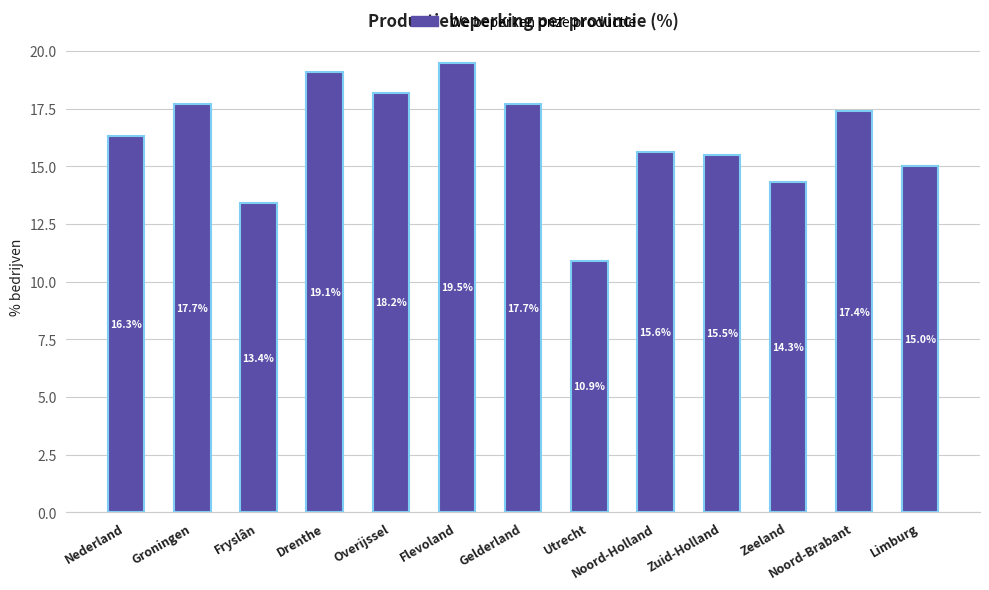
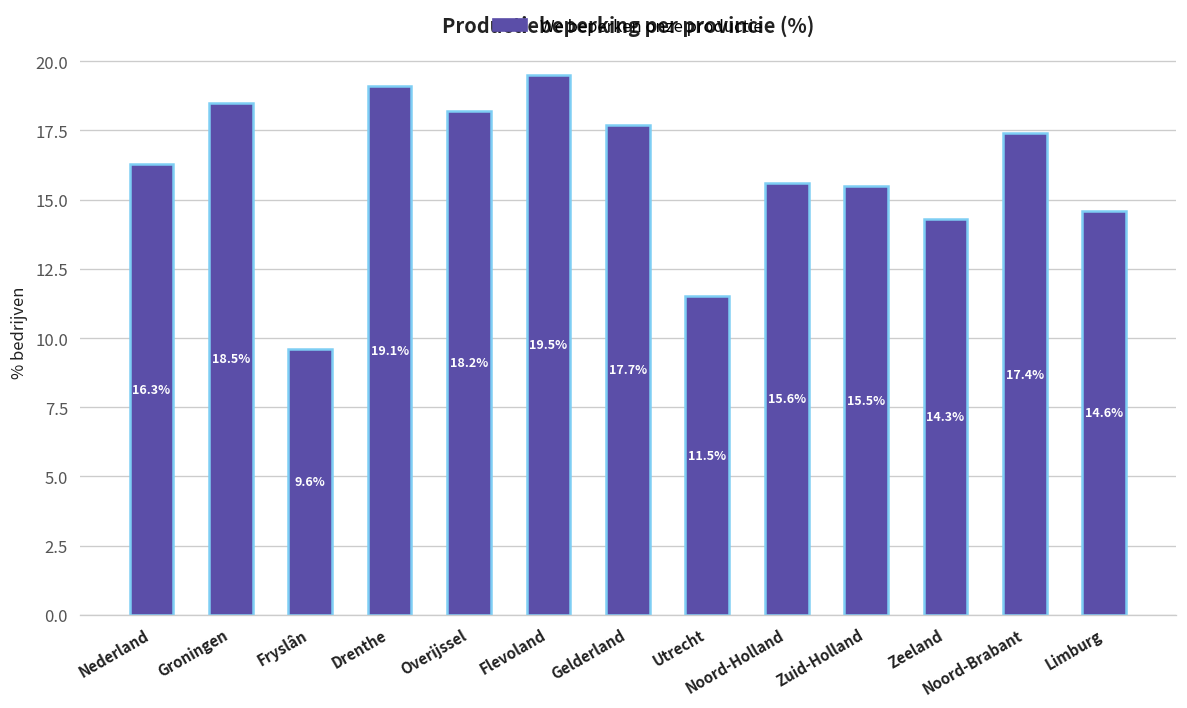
  {
    "Nederland": "16.3%",
-   "Groningen": "17.7%",
-   "Fryslân": "13.4%",
+   "Groningen": "18.5%",
+   "Fryslân": "9.6%",
    "Drenthe": "19.1%",
    "Overijssel": "18.2%",
    "Flevoland": "19.5%",
    "Gelderland": "17.7%",
-   "Utrecht": "10.9%",
+   "Utrecht": "11.5%",
    "Noord-Holland": "15.6%",
    "Zuid-Holland": "15.5%",
    "Zeeland": "14.3%",
    "Noord-Brabant": "17.4%",
-   "Limburg": "15.0%"
+   "Limburg": "14.6%"
  }
